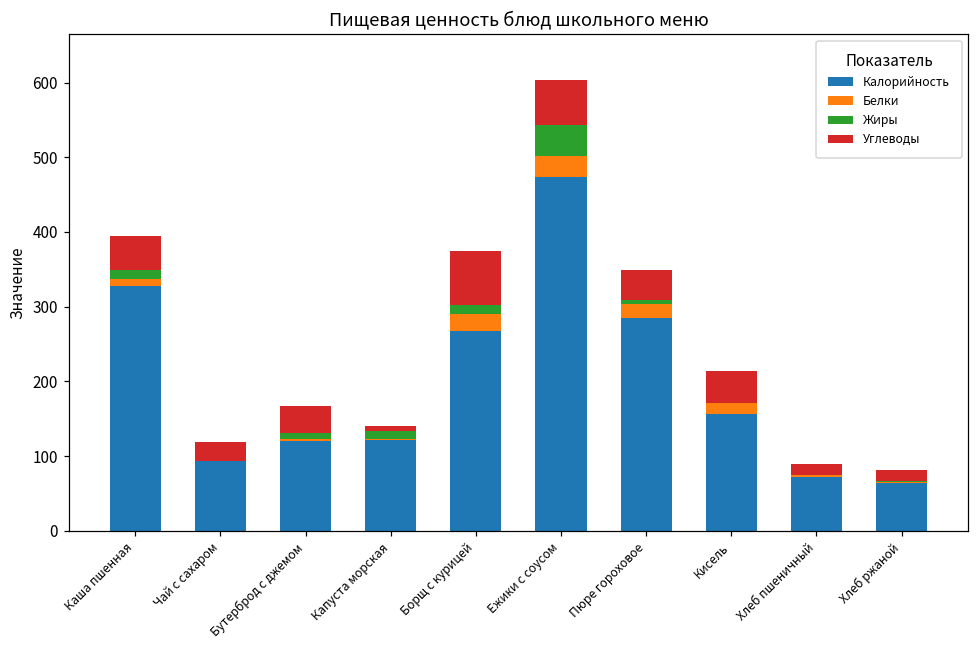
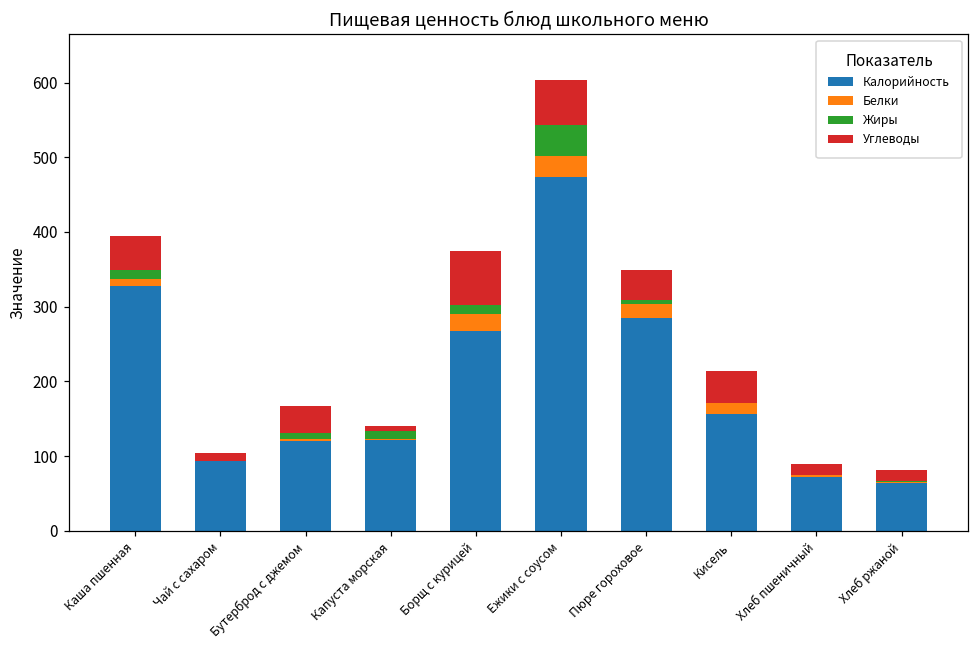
  {
    "Калорийность": {
      "Каша пшенная": 330,
      "Чай с сахаром": 90,
      "Бутерброд с джемом": 120,
      "Капуста морская": 120,
      "Борщ с курицей": 270,
      "Ежики с соусом": 470,
      "Пюре гороховое": 290,
      "Кисель": 160,
      "Хлеб пшеничный": 70,
      "Хлеб ржаной": 60
    },
    "Белки": {
      "Каша пшенная": 10,
      "Борщ с курицей": 20,
      "Ежики с соусом": 30,
      "Пюре гороховое": 20,
      "Кисель": 20
    },
    "Жиры": {
      "Каша пшенная": 10,
      "Чай с сахаром": 0,
      "Бутерброд с джемом": 10,
      "Капуста морская": 10,
      "Борщ с курицей": 10,
      "Ежики с соусом": 40,
      "Пюре гороховое": 10
    },
    "Углеводы": {
      "Каша пшенная": 40,
-     "Чай с сахаром": 30,
+     "Чай с сахаром": 10,
      "Бутерброд с джемом": 40,
      "Капуста морская": 10,
      "Борщ с курицей": 70,
      "Ежики с соусом": 60,
      "Пюре гороховое": 40,
      "Кисель": 40,
      "Хлеб пшеничный": 10,
      "Хлеб ржаной": 10
    }
  }
